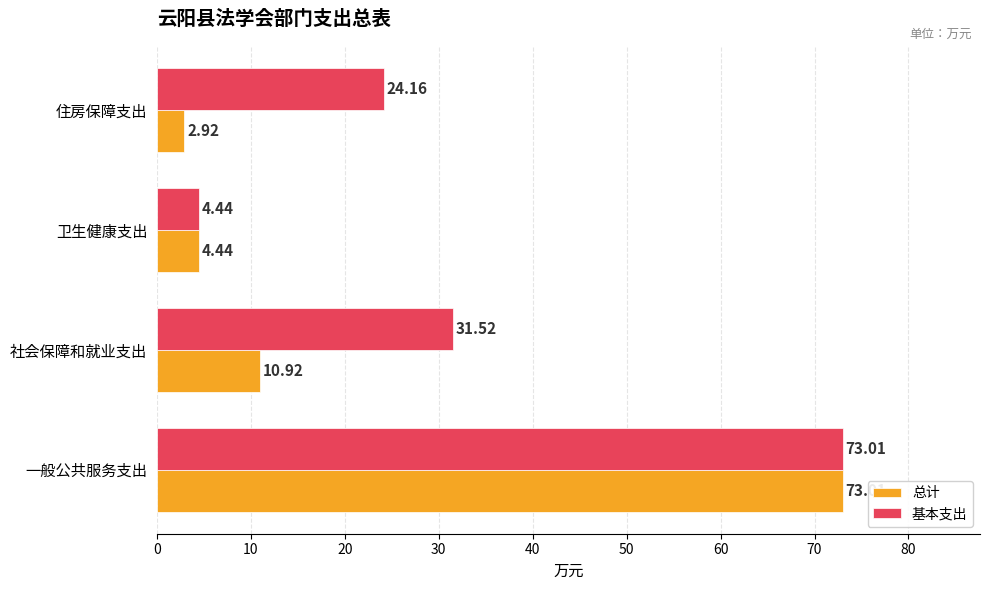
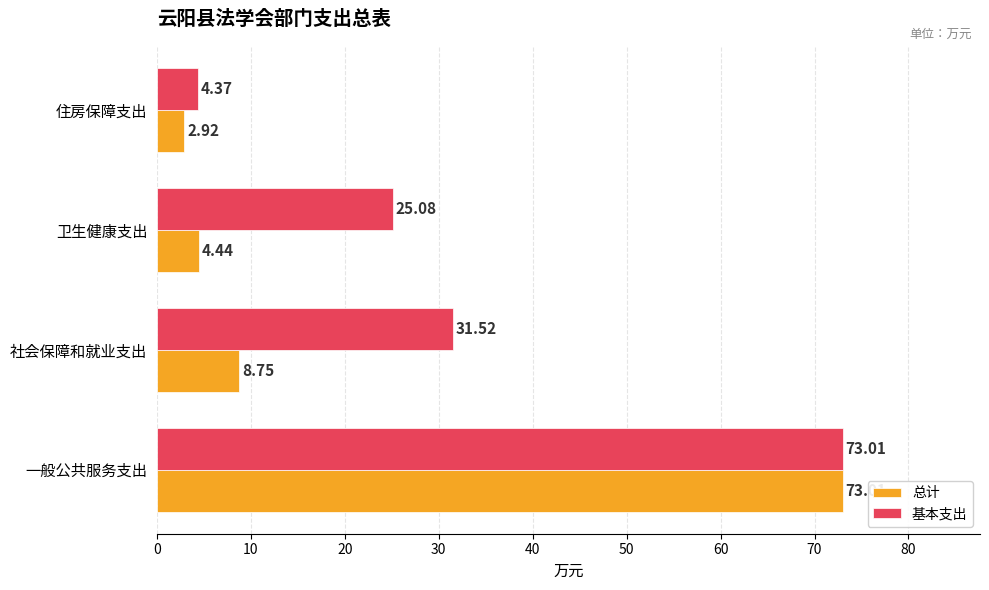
  {
    "总计": {
      "住房保障支出": 2.92,
      "卫生健康支出": 4.44,
-     "社会保障和就业支出": 10.92
+     "社会保障和就业支出": 8.75
    },
    "基本支出": {
-     "住房保障支出": 24.16,
-     "卫生健康支出": 4.44,
+     "住房保障支出": 4.37,
+     "卫生健康支出": 25.08,
      "社会保障和就业支出": 31.52,
      "一般公共服务支出": 73.01
    }
  }
